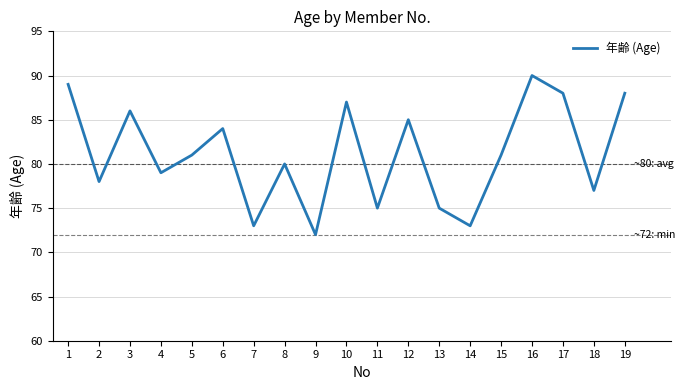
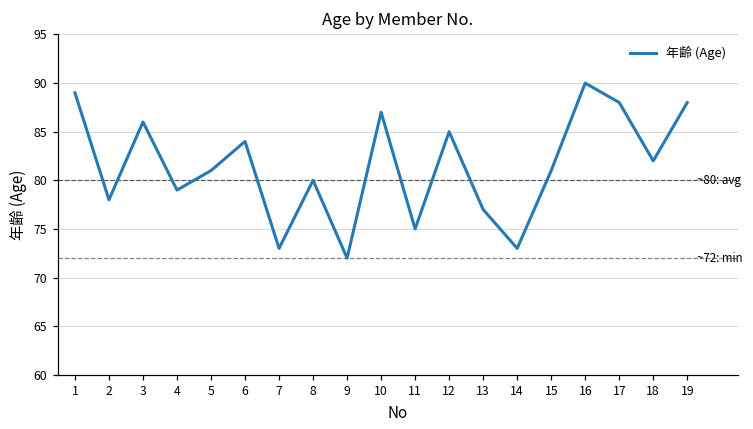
  {
    "1": 89,
    "2": 78,
    "3": 86,
    "4": 79,
    "5": 81,
    "6": 84,
    "7": 73,
    "8": 80,
    "9": 72,
    "10": 87,
    "11": 75,
    "12": 85,
-   "13": 75,
+   "13": 77,
    "14": 73,
    "15": 81,
    "16": 90,
    "17": 88,
-   "18": 77,
+   "18": 82,
    "19": 88
  }
